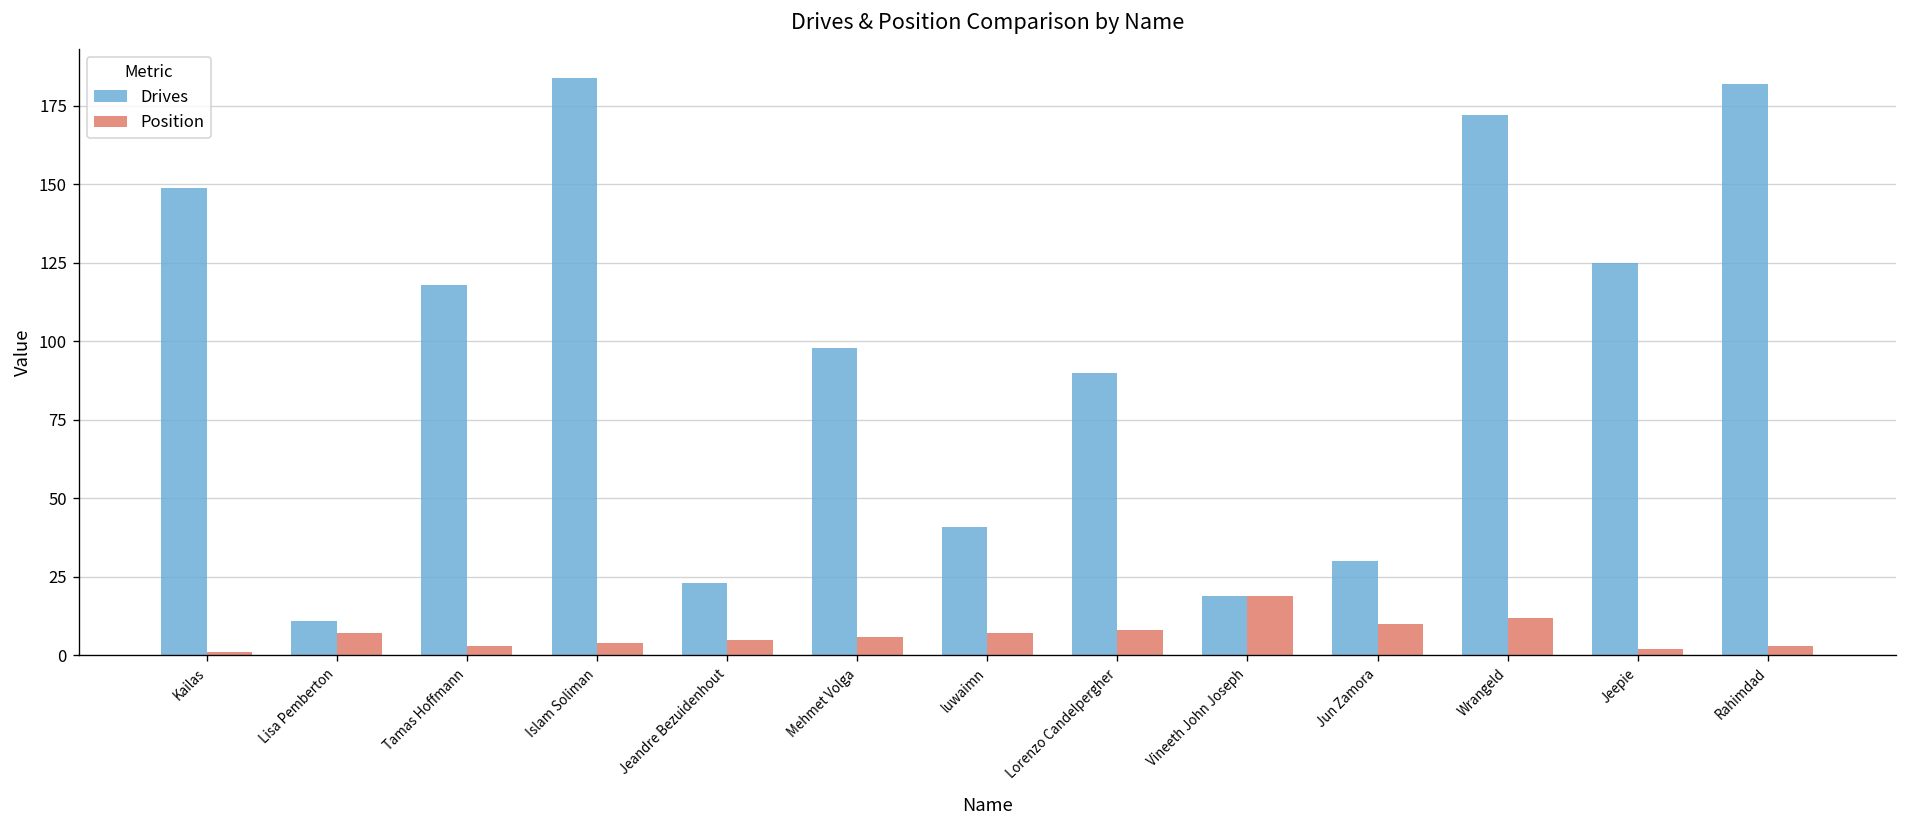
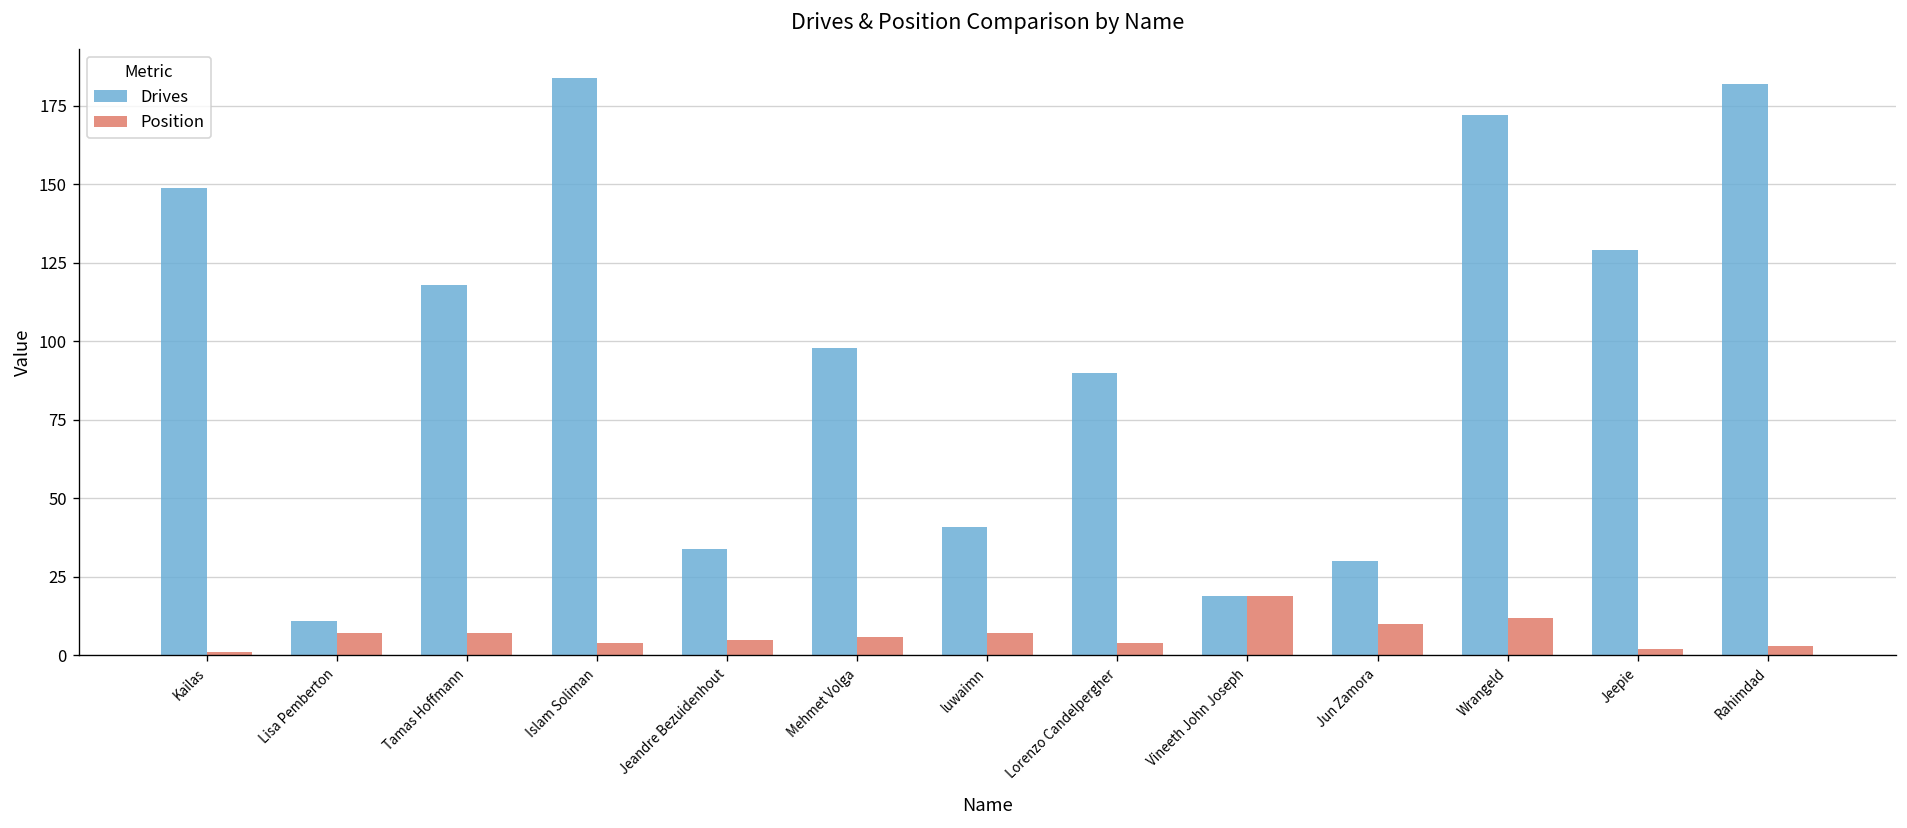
  {
    "Drives": {
      "Kailas": 149,
      "Lisa Pemberton": 11,
      "Tamas Hoffmann": 118,
      "Islam Soliman": 184,
-     "Jeandre Bezuidenhout": 23,
+     "Jeandre Bezuidenhout": 34,
      "Mehmet Volga": 98,
      "luwaimn": 41,
      "Lorenzo Candelpergher": 90,
      "Vineeth John Joseph": 19,
      "Jun Zamora": 30,
      "Wrangeld": 172,
-     "Jeepie": 125,
+     "Jeepie": 129,
      "Rahimdad": 182
    },
    "Position": {
      "Kailas": 1,
      "Lisa Pemberton": 7,
-     "Tamas Hoffmann": 3,
+     "Tamas Hoffmann": 7,
      "Islam Soliman": 4,
      "Jeandre Bezuidenhout": 5,
      "Mehmet Volga": 6,
      "luwaimn": 7,
-     "Lorenzo Candelpergher": 8,
+     "Lorenzo Candelpergher": 4,
      "Vineeth John Joseph": 19,
      "Jun Zamora": 10,
      "Wrangeld": 12,
      "Jeepie": 2,
      "Rahimdad": 3
    }
  }
